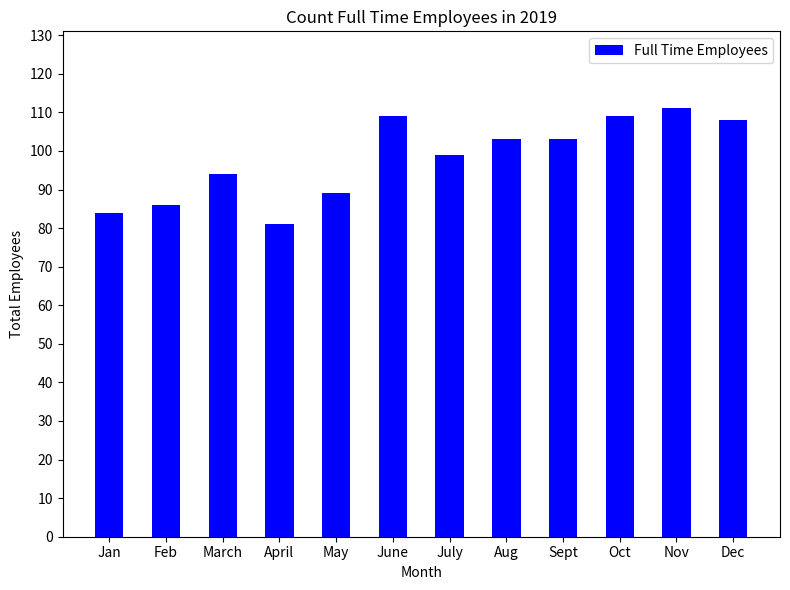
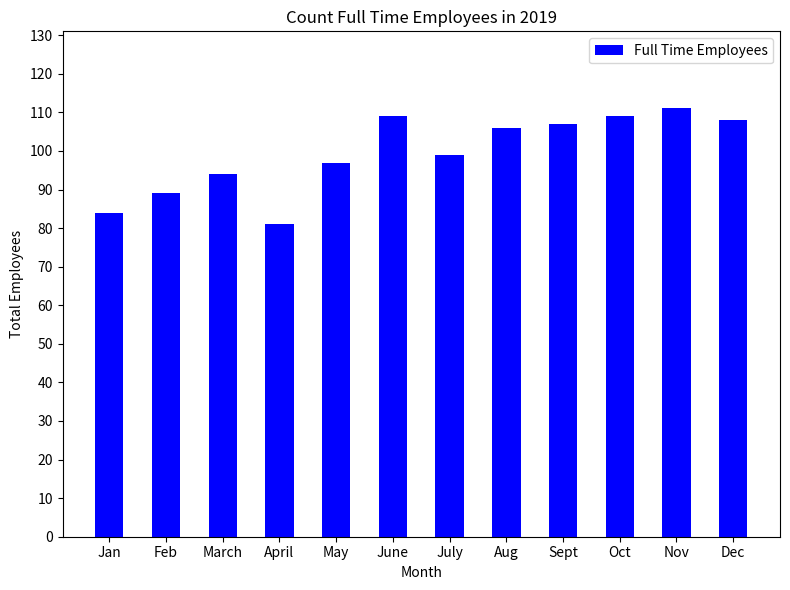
  {
    "Jan": 84,
-   "Feb": 86,
+   "Feb": 89,
    "March": 94,
    "April": 81,
-   "May": 89,
+   "May": 97,
    "June": 109,
    "July": 99,
-   "Aug": 103,
-   "Sept": 103,
+   "Aug": 106,
+   "Sept": 107,
    "Oct": 109,
    "Nov": 111,
    "Dec": 108
  }
